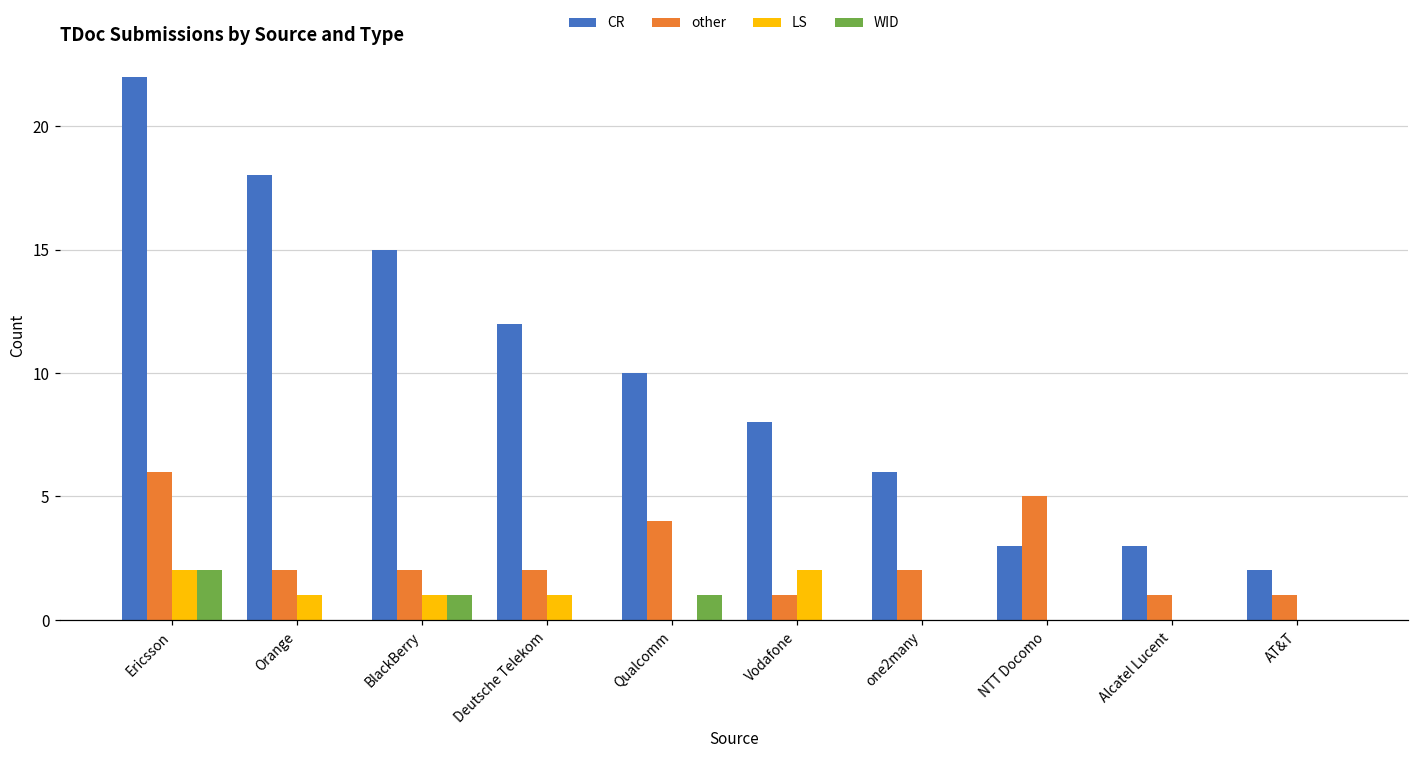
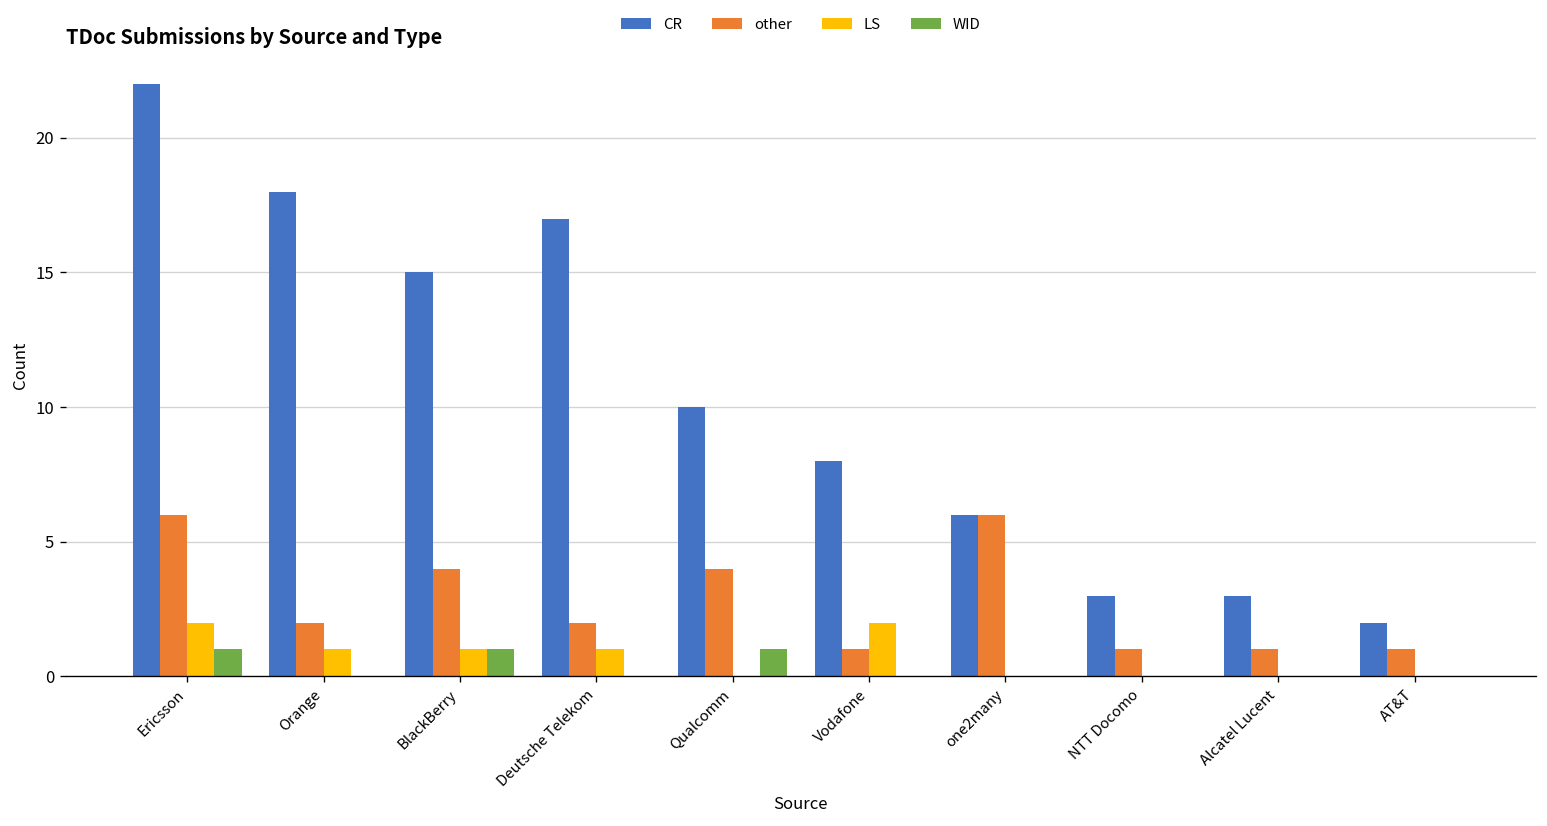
  {
    "CR": {
      "Ericsson": 22,
      "Orange": 18,
      "BlackBerry": 15,
-     "Deutsche Telekom": 12,
+     "Deutsche Telekom": 17,
      "Qualcomm": 10,
      "Vodafone": 8,
      "one2many": 6,
      "NTT Docomo": 3,
      "Alcatel Lucent": 3,
      "AT&T": 2
    },
    "other": {
      "Ericsson": 6,
      "Orange": 2,
-     "BlackBerry": 2,
+     "BlackBerry": 4,
      "Deutsche Telekom": 2,
      "Qualcomm": 4,
      "Vodafone": 1,
-     "one2many": 2,
-     "NTT Docomo": 5,
+     "one2many": 6,
+     "NTT Docomo": 1,
      "Alcatel Lucent": 1,
      "AT&T": 1
    },
    "LS": {
      "Ericsson": 2,
      "Orange": 1,
      "BlackBerry": 1,
      "Deutsche Telekom": 1,
      "Qualcomm": 0,
      "Vodafone": 2,
      "one2many": 0,
      "NTT Docomo": 0,
      "Alcatel Lucent": 0,
      "AT&T": 0
    },
    "WID": {
-     "Ericsson": 2,
+     "Ericsson": 1,
      "Orange": 0,
      "BlackBerry": 1,
      "Deutsche Telekom": 0,
      "Qualcomm": 1,
      "Vodafone": 0,
      "one2many": 0,
      "NTT Docomo": 0,
      "Alcatel Lucent": 0,
      "AT&T": 0
    }
  }
